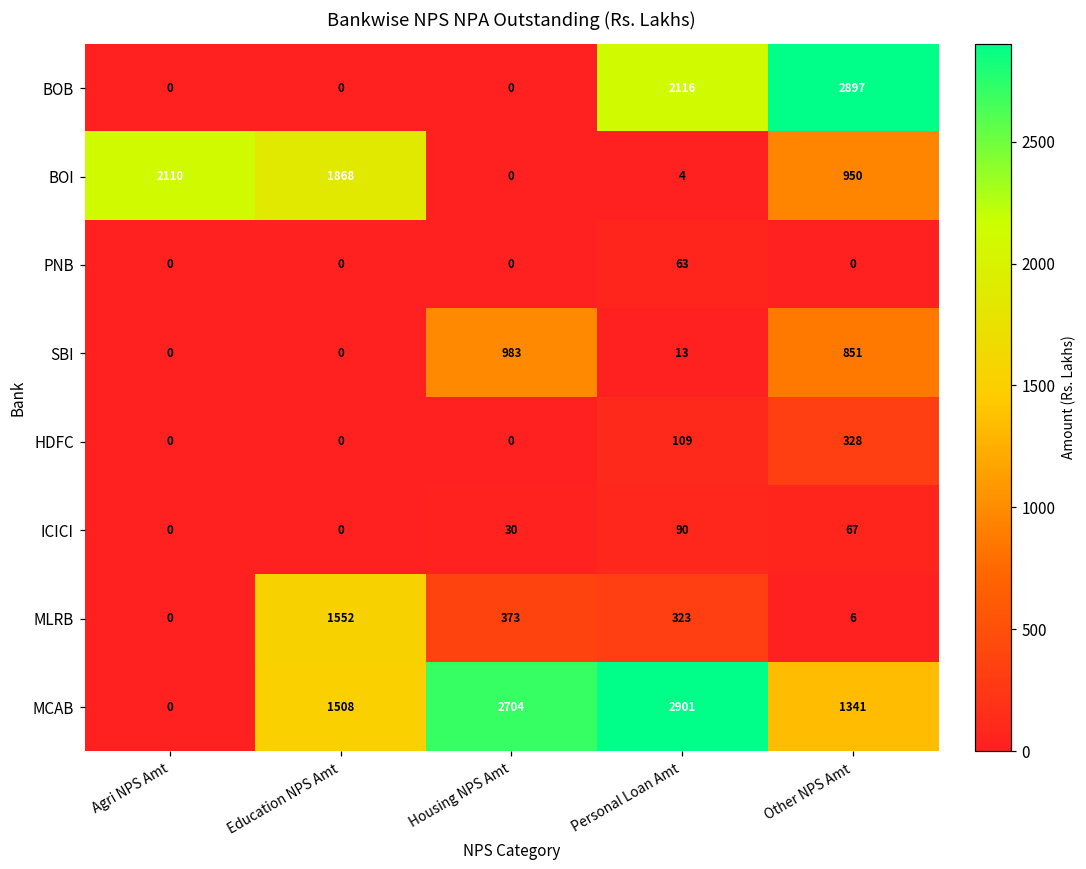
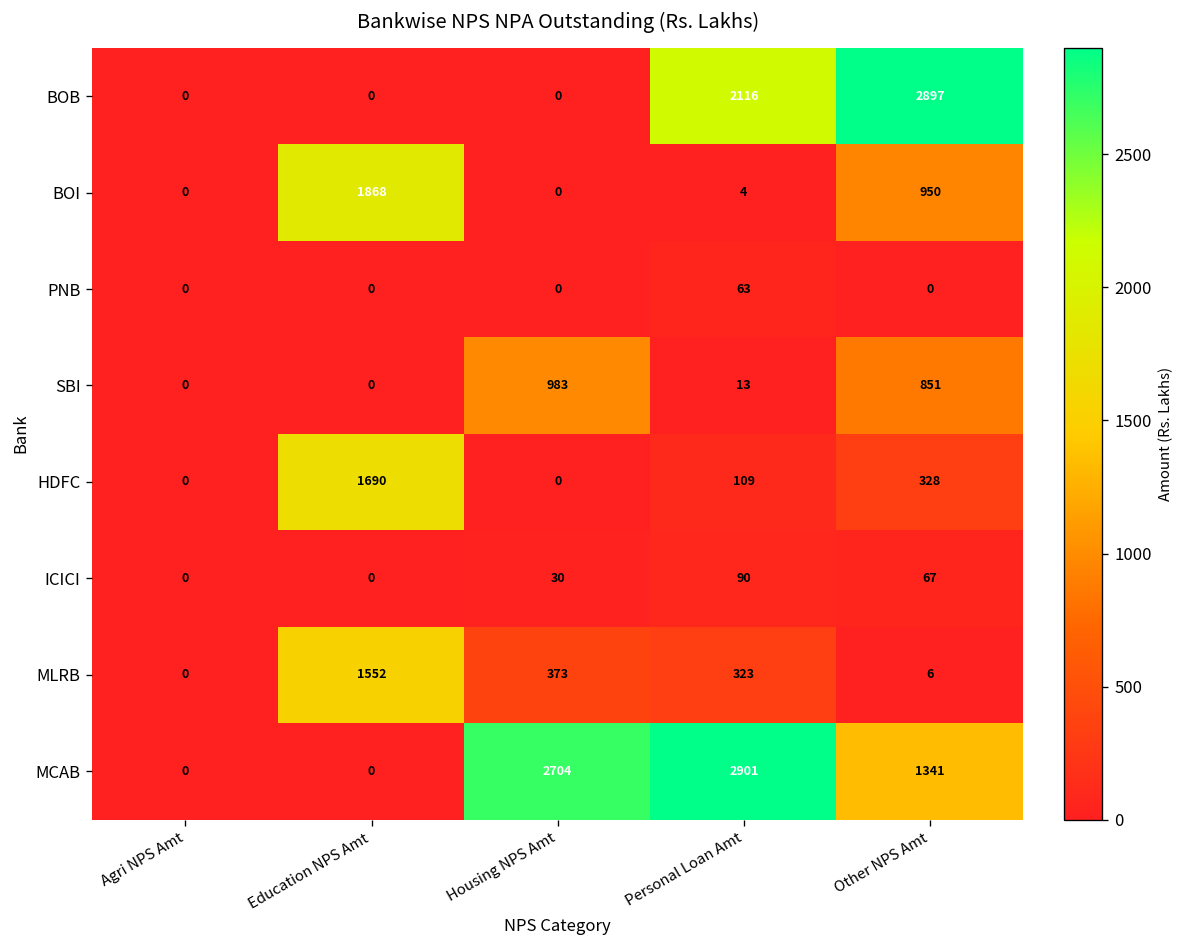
  {
    "BOB": {
      "Agri NPS Amt": 0,
      "Education NPS Amt": 0,
      "Housing NPS Amt": 0,
      "Personal Loan Amt": 2116,
      "Other NPS Amt": 2897
    },
    "BOI": {
-     "Agri NPS Amt": 2110,
+     "Agri NPS Amt": 0,
      "Education NPS Amt": 1868,
      "Housing NPS Amt": 0,
      "Personal Loan Amt": 4,
      "Other NPS Amt": 950
    },
    "PNB": {
      "Agri NPS Amt": 0,
      "Education NPS Amt": 0,
      "Housing NPS Amt": 0,
      "Personal Loan Amt": 63,
      "Other NPS Amt": 0
    },
    "SBI": {
      "Agri NPS Amt": 0,
      "Education NPS Amt": 0,
      "Housing NPS Amt": 983,
      "Personal Loan Amt": 13,
      "Other NPS Amt": 851
    },
    "HDFC": {
      "Agri NPS Amt": 0,
-     "Education NPS Amt": 0,
+     "Education NPS Amt": 1690,
      "Housing NPS Amt": 0,
      "Personal Loan Amt": 109,
      "Other NPS Amt": 328
    },
    "ICICI": {
      "Agri NPS Amt": 0,
      "Education NPS Amt": 0,
      "Housing NPS Amt": 30,
      "Personal Loan Amt": 90,
      "Other NPS Amt": 67
    },
    "MLRB": {
      "Agri NPS Amt": 0,
      "Education NPS Amt": 1552,
      "Housing NPS Amt": 373,
      "Personal Loan Amt": 323,
      "Other NPS Amt": 6
    },
    "MCAB": {
      "Agri NPS Amt": 0,
-     "Education NPS Amt": 1508,
+     "Education NPS Amt": 0,
      "Housing NPS Amt": 2704,
      "Personal Loan Amt": 2901,
      "Other NPS Amt": 1341
    }
  }
